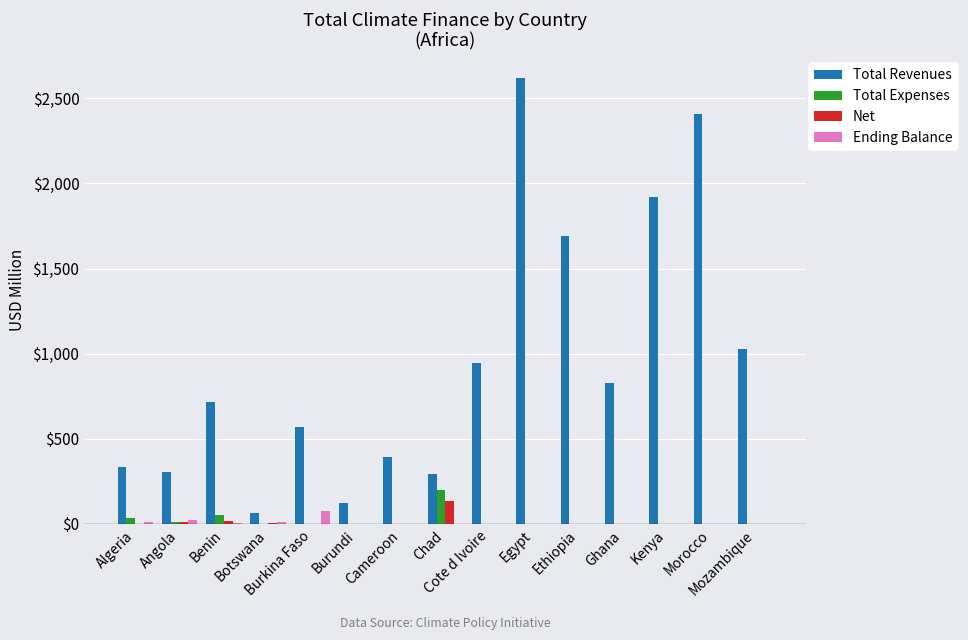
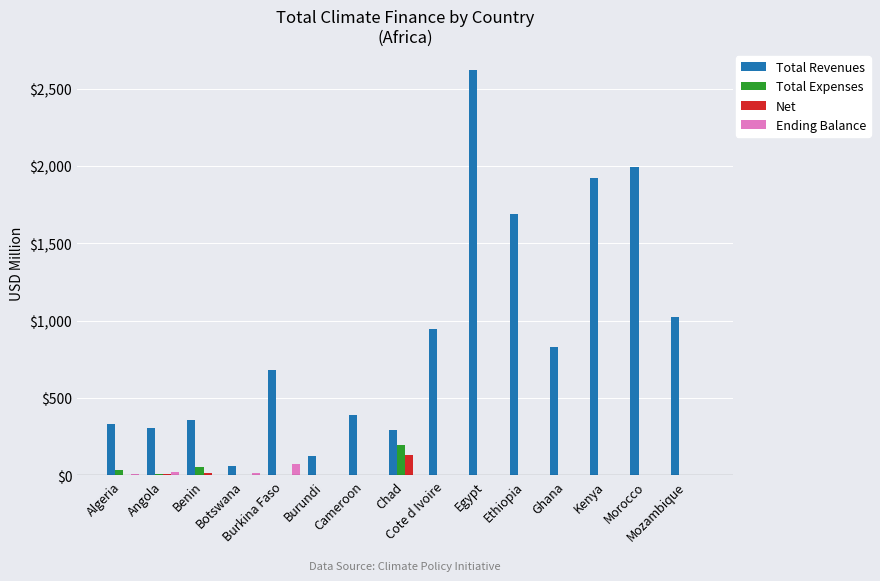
  {
    "Total Revenues": {
      "Algeria": "$340",
      "Angola": "$310",
-     "Benin": "$720",
+     "Benin": "$360",
      "Botswana": "$60",
-     "Burkina Faso": "$570",
+     "Burkina Faso": "$680",
      "Burundi": "$120",
      "Cameroon": "$390",
      "Chad": "$290",
      "Cote d Ivoire": "$950",
      "Egypt": "$2,620",
      "Ethiopia": "$1,690",
      "Ghana": "$830",
      "Kenya": "$1,920",
-     "Morocco": "$2,410",
+     "Morocco": "$2,000",
      "Mozambique": "$1,030"
    },
    "Total Expenses": {
      "Algeria": "$30",
      "Benin": "$50",
      "Burkina Faso": "$0",
      "Burundi": "$0",
      "Cameroon": "$0",
      "Chad": "$200",
      "Cote d Ivoire": "$0",
      "Egypt": "$0",
      "Ethiopia": "$0",
      "Ghana": "$0",
      "Kenya": "$0",
      "Morocco": "$0",
      "Mozambique": "$0"
    },
    "Net": {
      "Burkina Faso": "$0",
      "Burundi": "$0",
      "Cameroon": "$0",
      "Chad": "$130",
      "Cote d Ivoire": "$0",
      "Egypt": "$0",
      "Ethiopia": "$0",
      "Ghana": "$0",
      "Kenya": "$0",
      "Morocco": "$0",
      "Mozambique": "$0"
    },
    "Ending Balance": {
      "Angola": "$20",
      "Burkina Faso": "$80",
      "Burundi": "$0",
      "Cameroon": "$0",
      "Chad": "$0",
      "Cote d Ivoire": "$0",
      "Egypt": "$0",
      "Ethiopia": "$0",
      "Ghana": "$0",
      "Kenya": "$0",
      "Morocco": "$0",
      "Mozambique": "$0"
    }
  }
